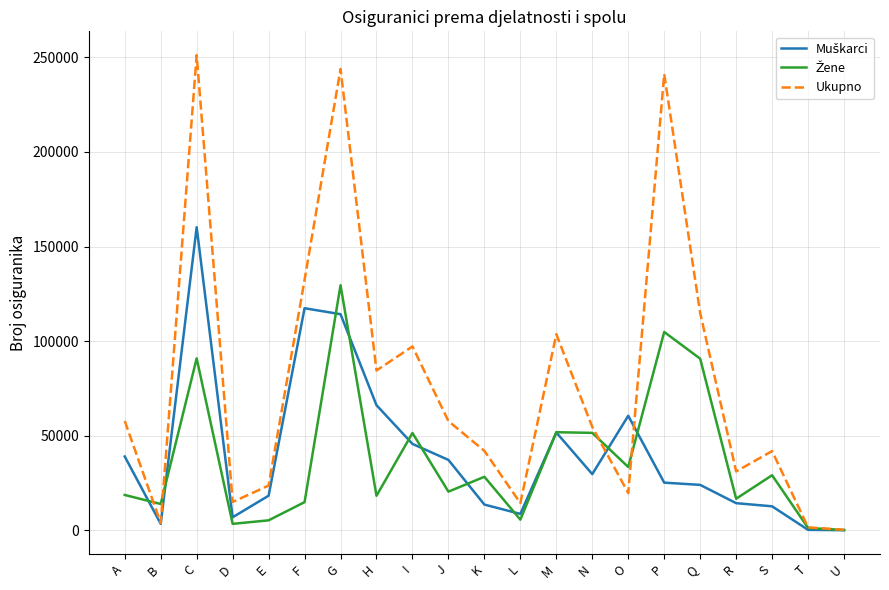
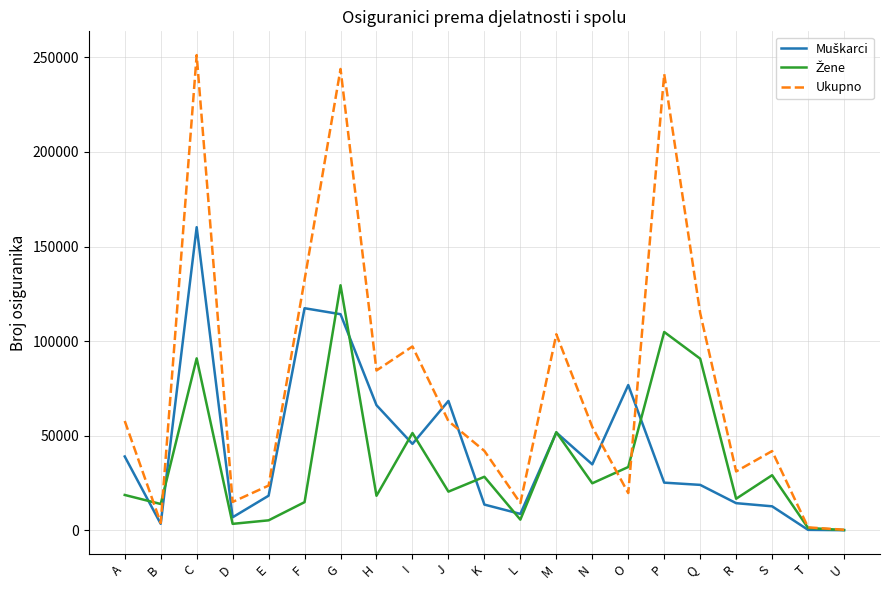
  {
    "Muškarci": {
      "A": 39000,
      "C": 160000,
      "D": 7000,
      "E": 18000,
      "F": 117000,
      "G": 114000,
      "H": 66000,
      "I": 46000,
-     "J": 37000,
+     "J": 68000,
      "K": 14000,
      "L": 9000,
-     "N": 30000,
-     "O": 61000,
+     "N": 35000,
+     "O": 77000,
      "P": 25000,
      "Q": 24000,
      "R": 14000,
      "S": 13000
    },
    "Žene": {
      "A": 19000,
      "B": 14000,
      "C": 91000,
      "D": 3000,
      "E": 5000,
      "F": 15000,
      "G": 130000,
      "H": 18000,
      "I": 51000,
      "J": 21000,
      "K": 28000,
      "L": 6000,
-     "N": 52000,
+     "N": 25000,
      "O": 34000,
      "P": 105000,
      "Q": 91000,
      "R": 17000,
      "S": 29000
    },
    "Ukupno": {
      "A": 58000,
      "C": 251000,
      "D": 15000,
      "E": 24000,
      "F": 132000,
      "G": 244000,
      "H": 85000,
      "I": 97000,
      "J": 58000,
      "K": 42000,
      "L": 14000,
      "M": 104000,
      "N": 55000,
      "O": 20000,
      "P": 241000,
      "Q": 115000,
      "R": 31000,
      "S": 42000
    }
  }
